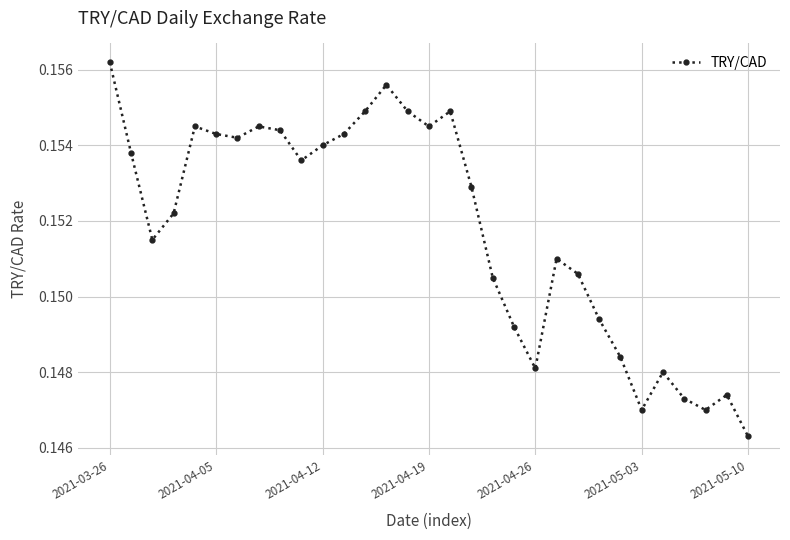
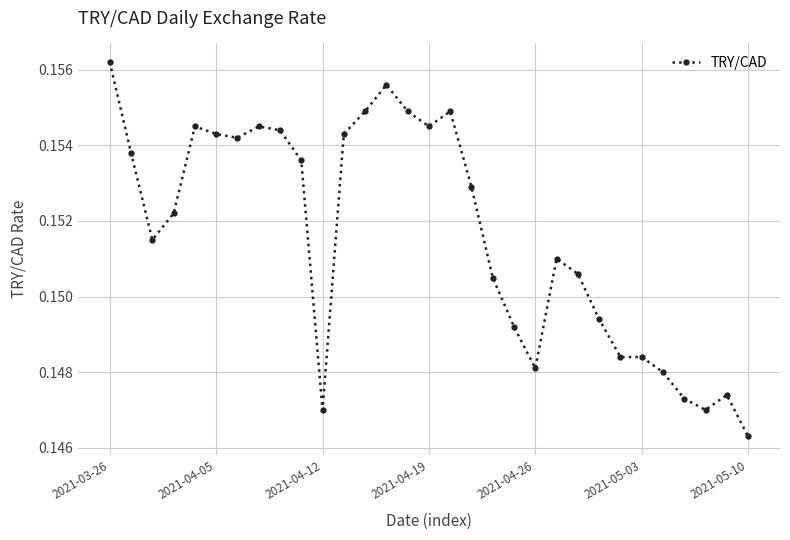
  {
    "2021-03-26": 0.1562,
    "2021-04-05": 0.1543,
-   "2021-04-12": 0.154,
+   "2021-04-12": 0.147,
    "2021-04-19": 0.1545,
    "2021-04-26": 0.1481,
-   "2021-05-03": 0.1470,
+   "2021-05-03": 0.1484,
    "2021-05-10": 0.1463
  }
